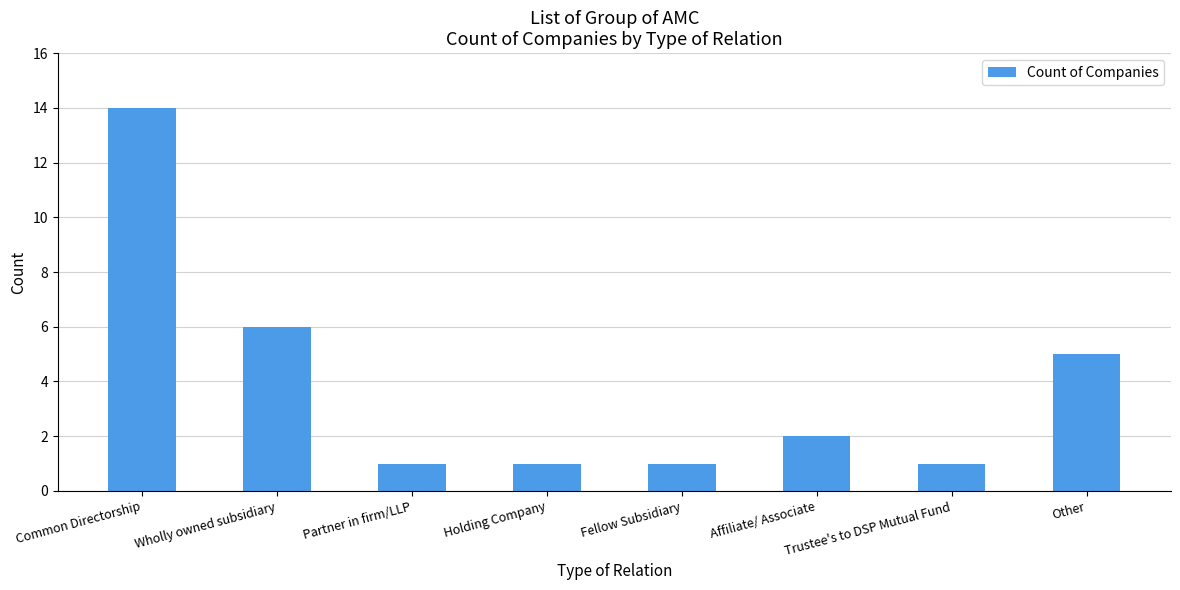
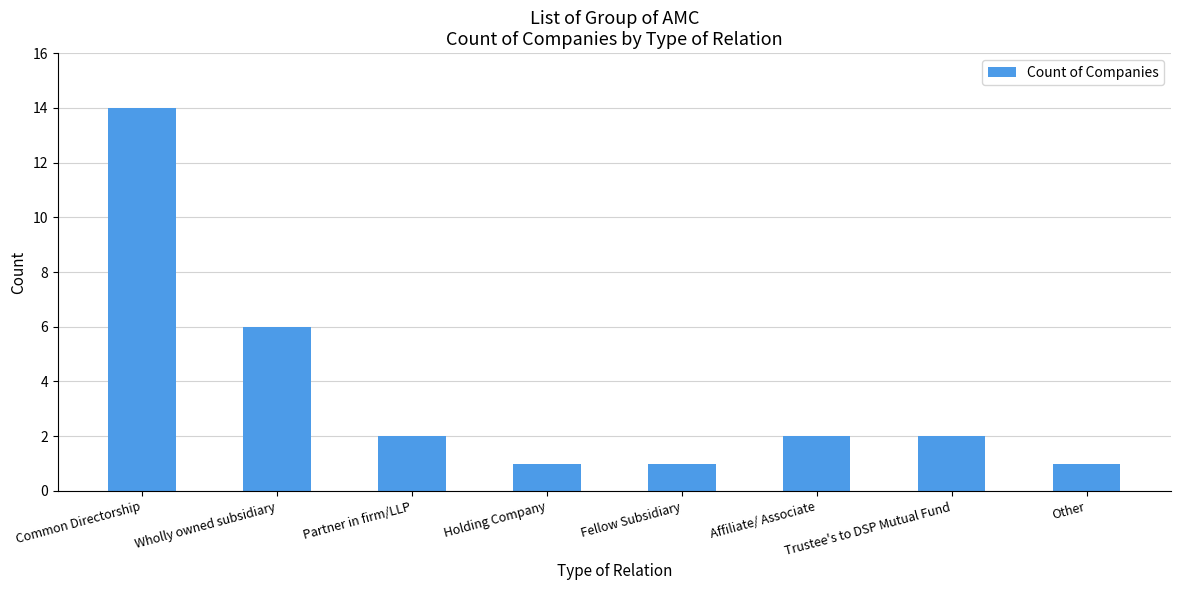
  {
    "Common Directorship": 14,
    "Wholly owned subsidiary": 6,
-   "Partner in firm/LLP": 1,
+   "Partner in firm/LLP": 2,
    "Holding Company": 1,
    "Fellow Subsidiary": 1,
    "Affiliate/ Associate": 2,
-   "Trustee's to DSP Mutual Fund": 1,
-   "Other": 5
+   "Trustee's to DSP Mutual Fund": 2,
+   "Other": 1
  }
